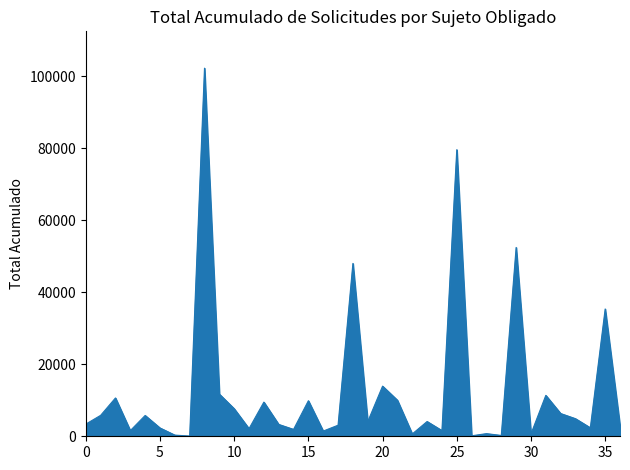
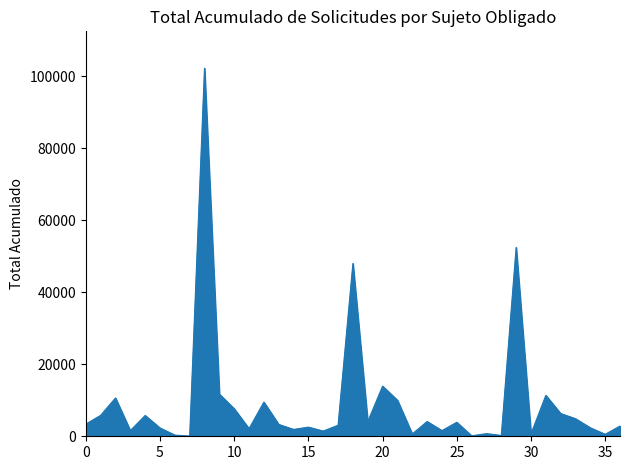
  {
    "0": 3000,
    "5": 2000,
    "10": 8000,
-   "15": 10000,
+   "15": 3000,
    "20": 14000,
-   "25": 80000,
+   "25": 4000,
    "30": 1000,
-   "35": 35000
+   "35": 1000
  }
